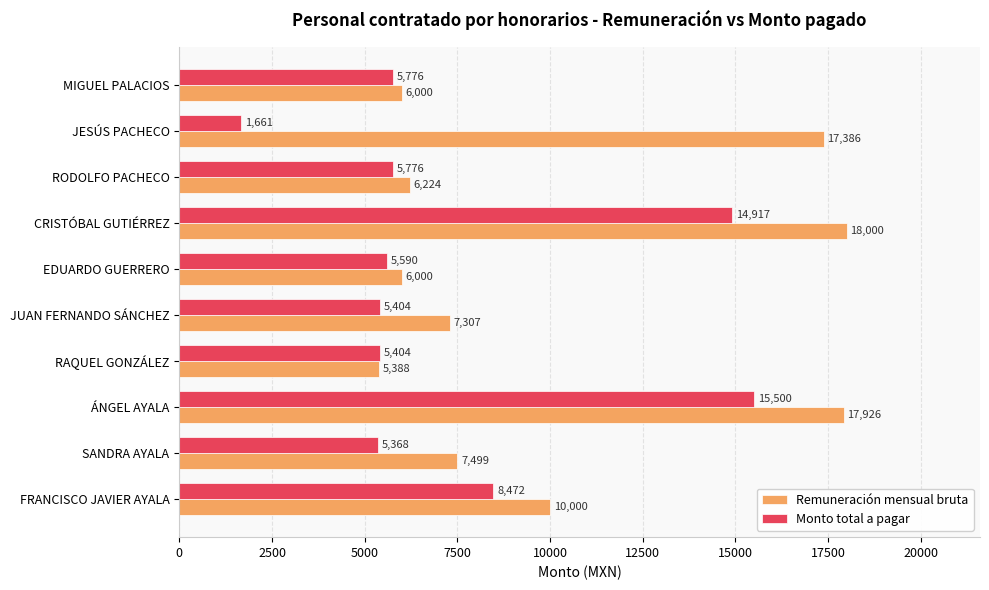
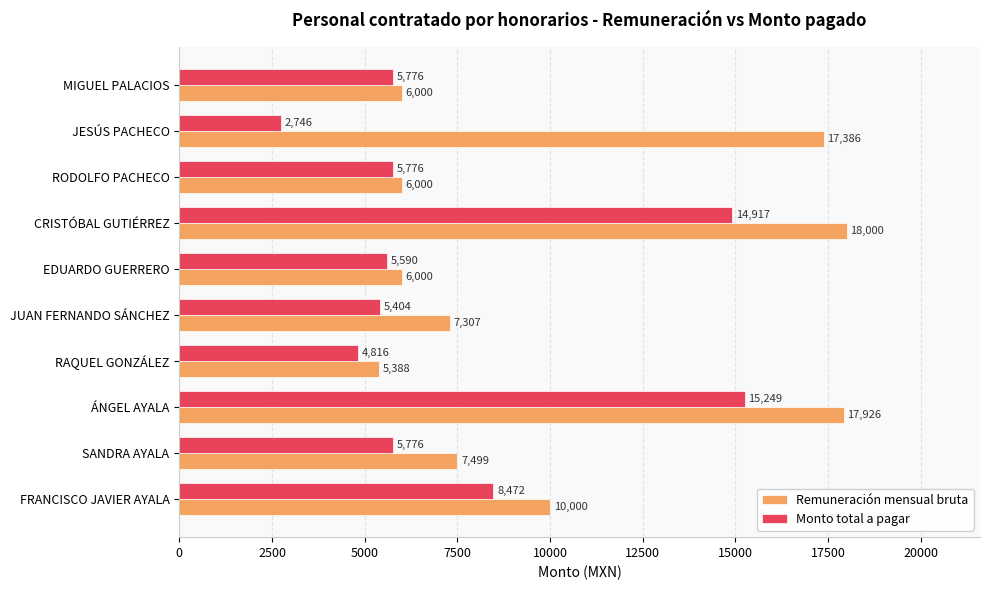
  {
    "Remuneración mensual bruta": {
      "MIGUEL PALACIOS": "6,000",
      "JESÚS PACHECO": "17,386",
-     "RODOLFO PACHECO": "6,224",
+     "RODOLFO PACHECO": "6,000",
      "CRISTÓBAL GUTIÉRREZ": "18,000",
      "EDUARDO GUERRERO": "6,000",
      "JUAN FERNANDO SÁNCHEZ": "7,307",
      "RAQUEL GONZÁLEZ": "5,388",
      "ÁNGEL AYALA": "17,926",
      "SANDRA AYALA": "7,499",
      "FRANCISCO JAVIER AYALA": "10,000"
    },
    "Monto total a pagar": {
      "MIGUEL PALACIOS": "5,776",
-     "JESÚS PACHECO": "1,661",
+     "JESÚS PACHECO": "2,746",
      "RODOLFO PACHECO": "5,776",
      "CRISTÓBAL GUTIÉRREZ": "14,917",
      "EDUARDO GUERRERO": "5,590",
      "JUAN FERNANDO SÁNCHEZ": "5,404",
-     "RAQUEL GONZÁLEZ": "5,404",
-     "ÁNGEL AYALA": "15,500",
-     "SANDRA AYALA": "5,368",
+     "RAQUEL GONZÁLEZ": "4,816",
+     "ÁNGEL AYALA": "15,249",
+     "SANDRA AYALA": "5,776",
      "FRANCISCO JAVIER AYALA": "8,472"
    }
  }
